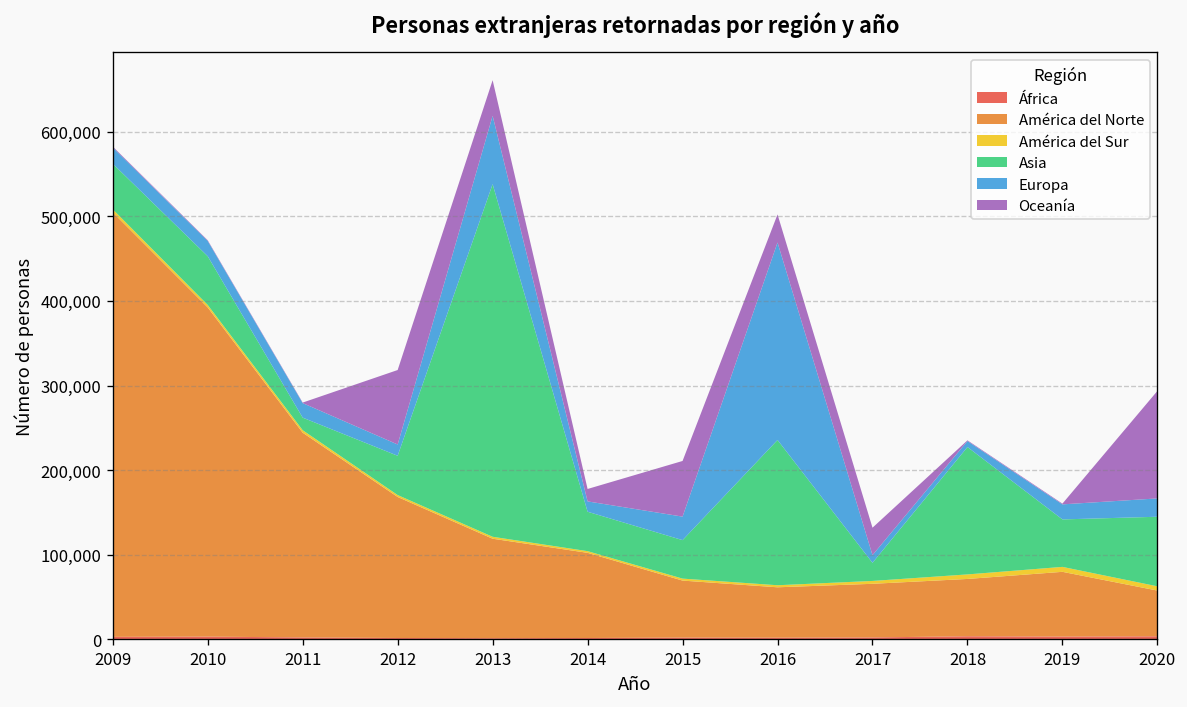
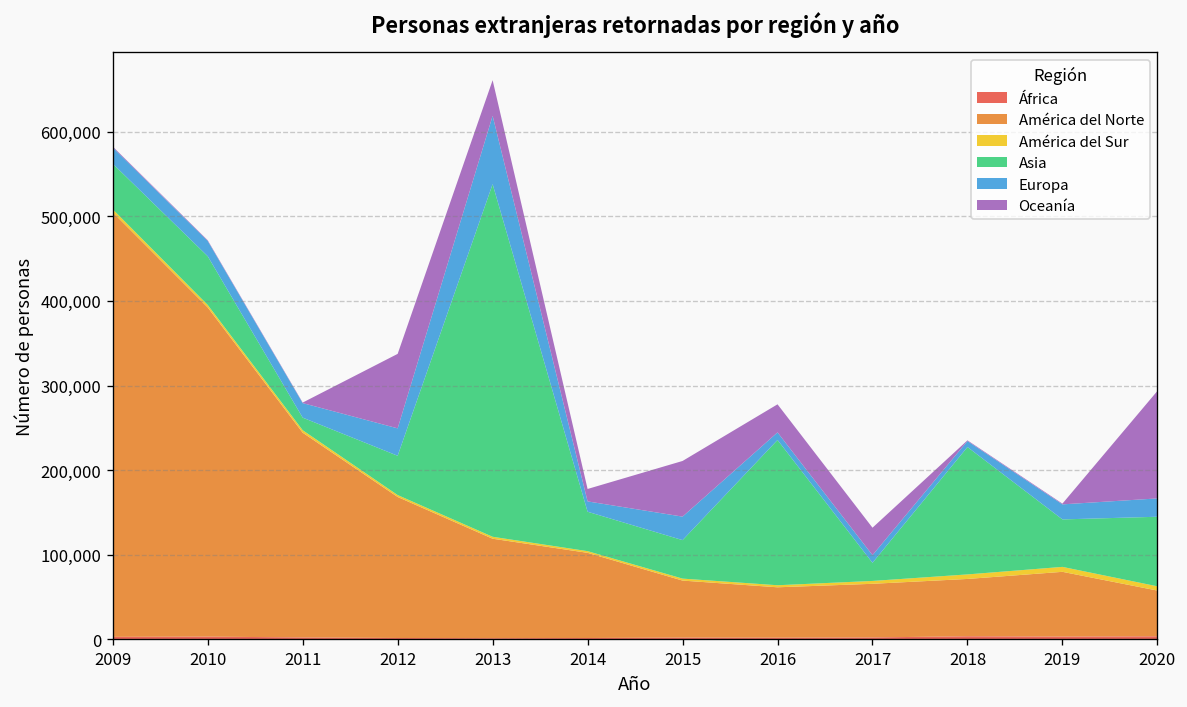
  {
    "América del Sur": {
      "2018": "10,000",
      "2019": "10,000",
      "2020": "10,000"
    },
    "Asia": {
      "2009": "50,000",
      "2010": "60,000",
      "2011": "10,000",
      "2012": "50,000",
      "2013": "420,000",
      "2014": "50,000",
      "2015": "50,000",
      "2016": "170,000",
      "2017": "20,000",
      "2018": "150,000",
      "2019": "60,000",
      "2020": "80,000"
    },
    "Europa": {
-     "2012": "10,000",
+     "2012": "30,000",
      "2013": "80,000",
      "2014": "10,000",
      "2015": "30,000",
-     "2016": "230,000",
+     "2016": "10,000",
      "2017": "10,000",
      "2020": "20,000"
    },
    "Oceanía": {
      "2012": "90,000",
      "2013": "40,000",
      "2014": "10,000",
      "2015": "70,000",
      "2016": "30,000",
      "2017": "30,000",
      "2020": "130,000"
    }
  }
